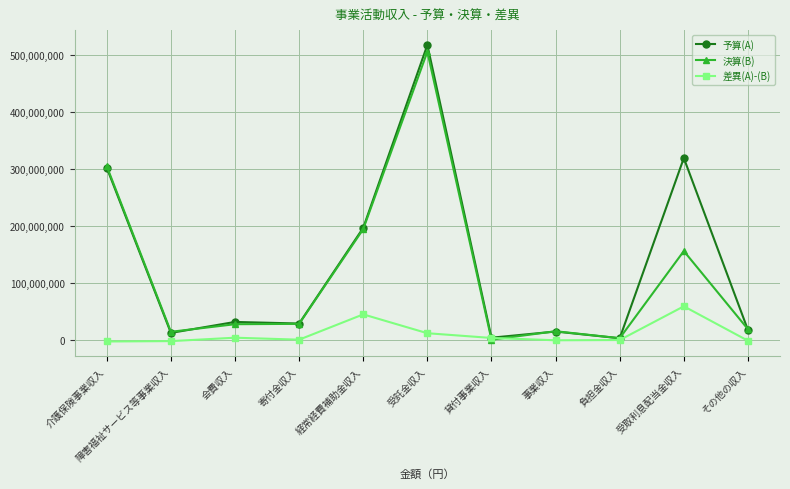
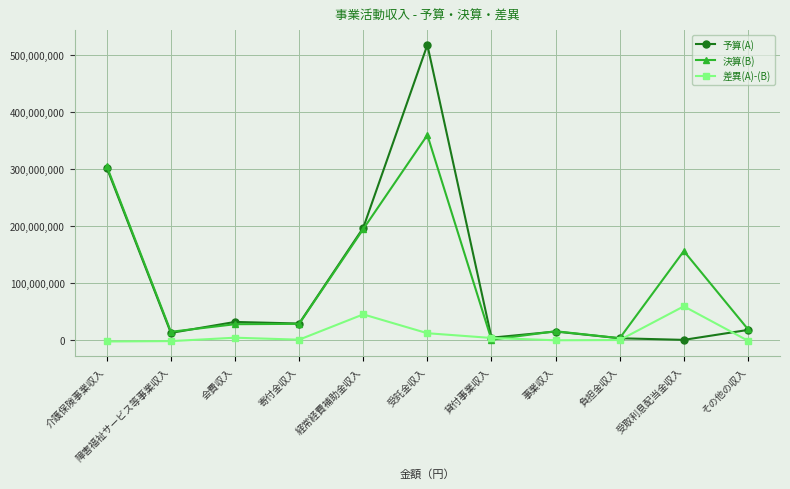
  {
    "予算(A)": {
      "受託金収入": "520,000,000",
-     "受取利息配当金収入": "320,000,000"
+     "受取利息配当金収入": "0"
    },
    "決算(B)": {
-     "受託金収入": "510,000,000",
+     "受託金収入": "360,000,000",
      "受取利息配当金収入": "160,000,000"
    },
    "差異(A)-(B)": {
      "介護保険事業収入": "0",
      "障害福祉サービス等事業収入": "0",
      "会費収入": "0",
      "寄付金収入": "0",
      "経常経費補助金収入": "40,000,000",
      "受託金収入": "10,000,000",
      "事業収入": "0",
      "受取利息配当金収入": "60,000,000",
      "その他の収入": "0"
    }
  }
